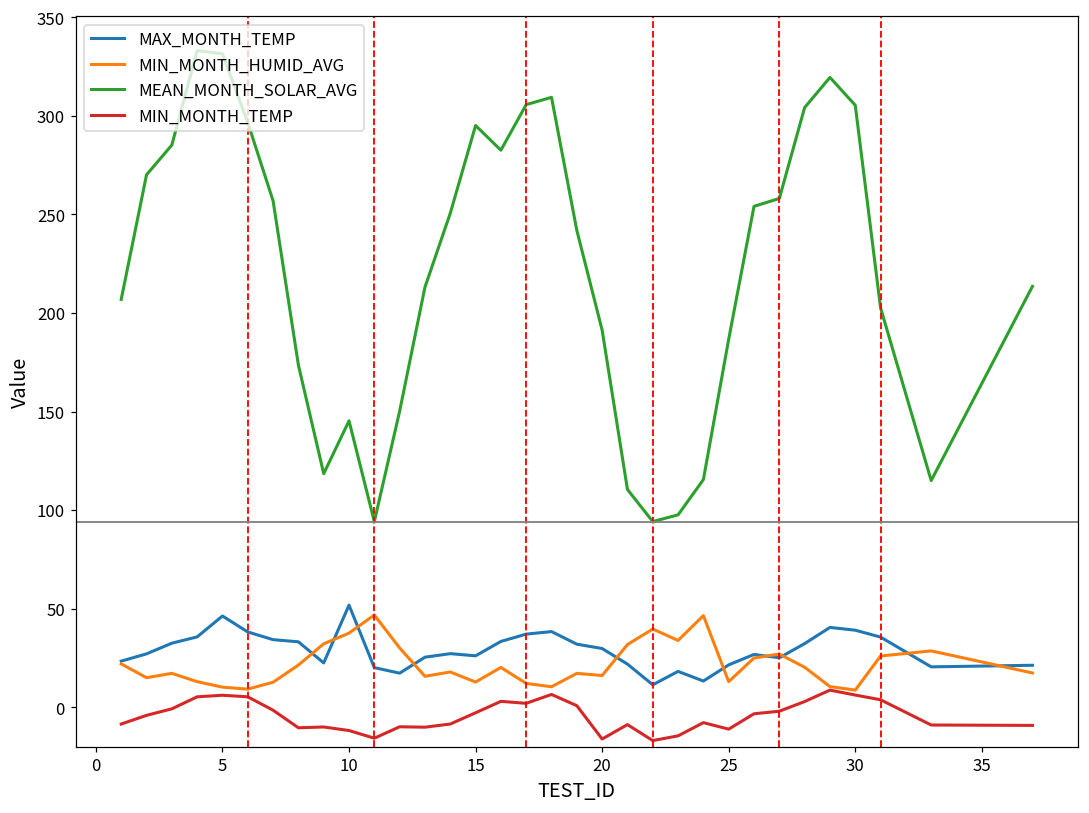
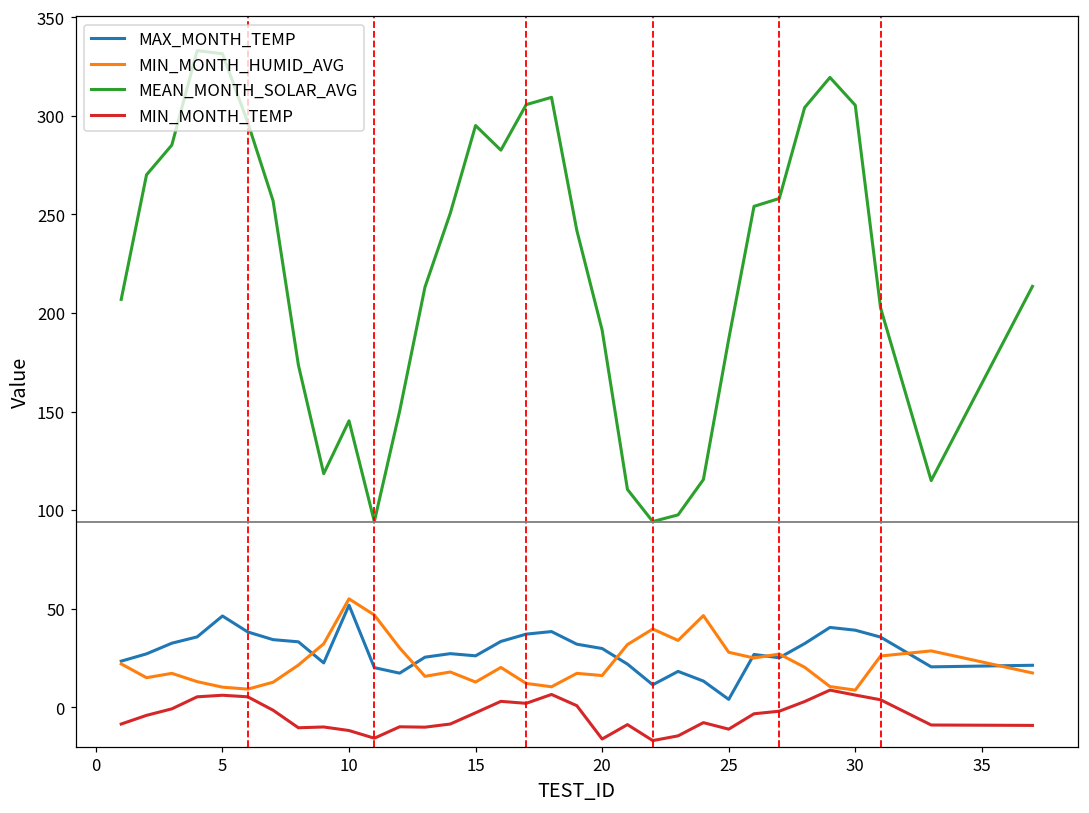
  {
    "MAX_MONTH_TEMP": {
      "5": 46,
      "10": 52,
      "15": 26,
      "20": 30,
-     "25": 22,
+     "25": 4,
      "30": 39
    },
    "MIN_MONTH_HUMID_AVG": {
      "5": 10,
-     "10": 38,
+     "10": 55,
      "15": 13,
      "20": 16,
-     "25": 13,
+     "25": 28,
      "30": 9
    },
    "MEAN_MONTH_SOLAR_AVG": {
      "10": 145,
      "15": 295,
      "20": 191,
      "25": 187,
      "30": 305
    },
    "MIN_MONTH_TEMP": {
      "5": 6,
      "10": -12,
      "15": -3,
      "20": -16,
      "25": -11,
      "30": 6
    }
  }
